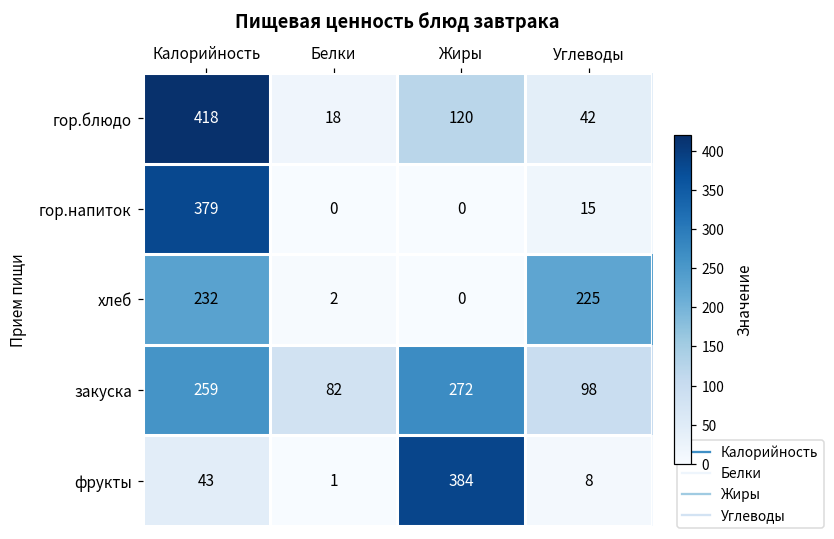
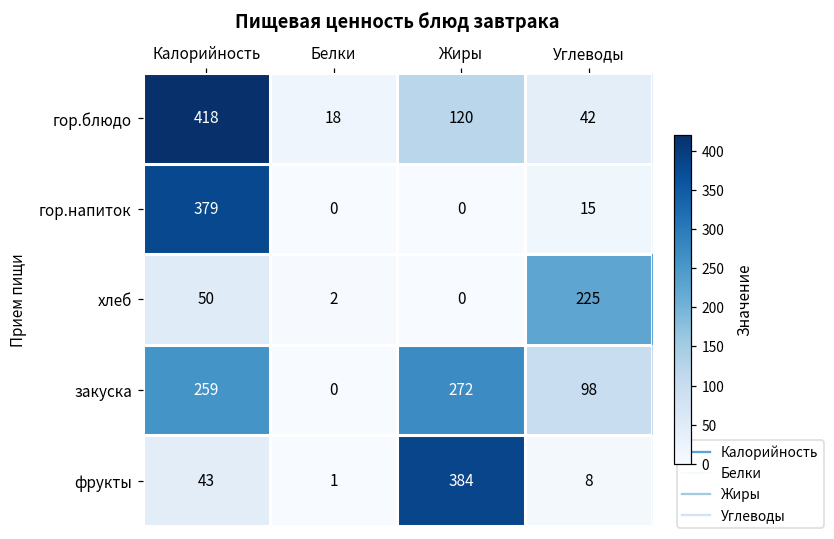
  {
    "гор.блюдо": {
      "Калорийность": 418,
      "Белки": 18,
      "Жиры": 120,
      "Углеводы": 42
    },
    "гор.напиток": {
      "Калорийность": 379,
      "Белки": 0,
      "Жиры": 0,
      "Углеводы": 15
    },
    "хлеб": {
-     "Калорийность": 232,
+     "Калорийность": 50,
      "Белки": 2,
      "Жиры": 0,
      "Углеводы": 225
    },
    "закуска": {
      "Калорийность": 259,
-     "Белки": 82,
+     "Белки": 0,
      "Жиры": 272,
      "Углеводы": 98
    },
    "фрукты": {
      "Калорийность": 43,
      "Белки": 1,
      "Жиры": 384,
      "Углеводы": 8
    }
  }
